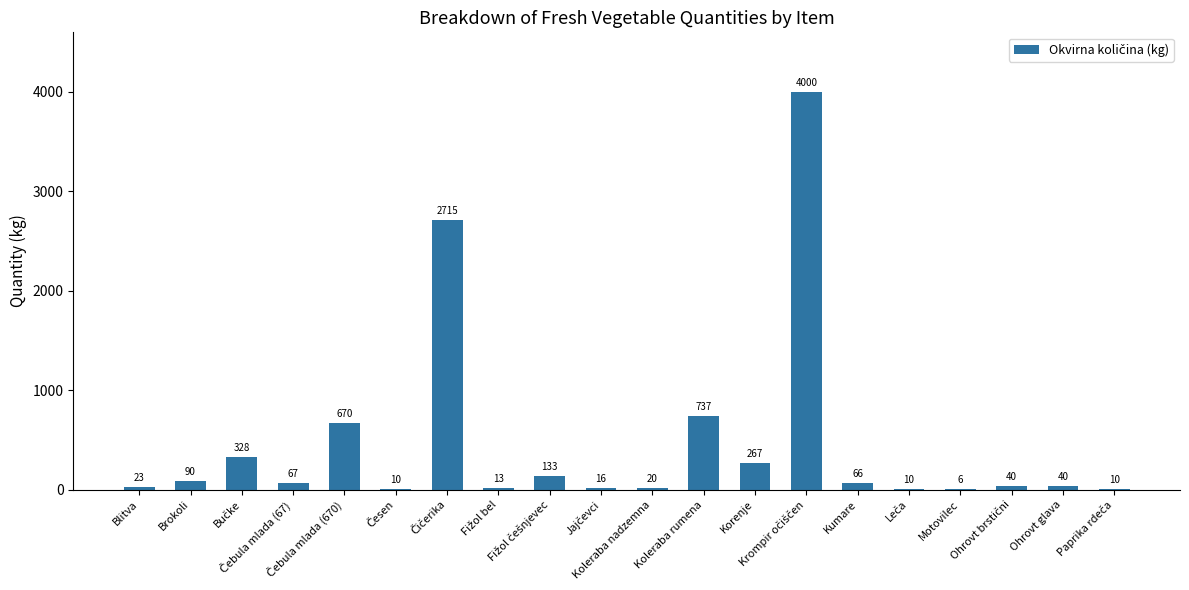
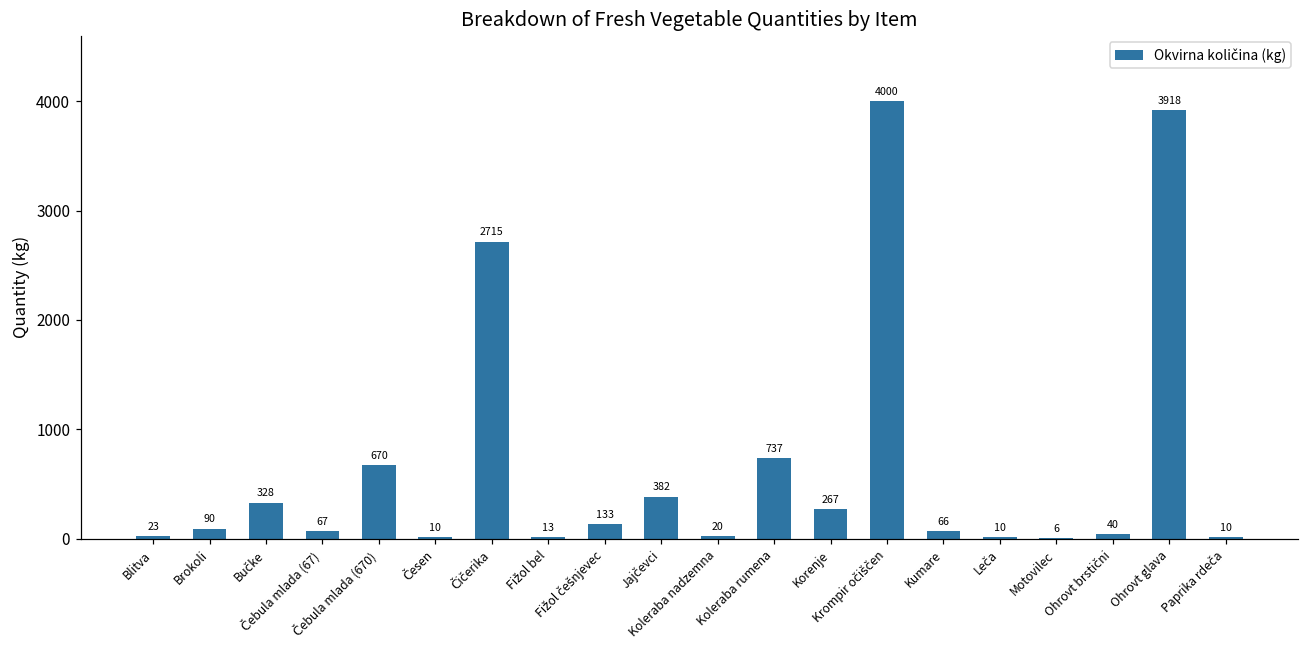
  {
    "Blitva": 23,
    "Brokoli": 90,
    "Bučke": 328,
    "Čebula mlada (67)": 67,
    "Čebula mlada (670)": 670,
    "Česen": 10,
    "Čičerika": 2715,
    "Fižol bel": 13,
    "Fižol češnjevec": 133,
-   "Jajčevci": 16,
+   "Jajčevci": 382,
    "Koleraba nadzemna": 20,
    "Koleraba rumena": 737,
    "Korenje": 267,
    "Krompir očiščen": 4000,
    "Kumare": 66,
    "Leča": 10,
    "Motovilec": 6,
    "Ohrovt brstični": 40,
-   "Ohrovt glava": 40,
+   "Ohrovt glava": 3918,
    "Paprika rdeča": 10
  }
